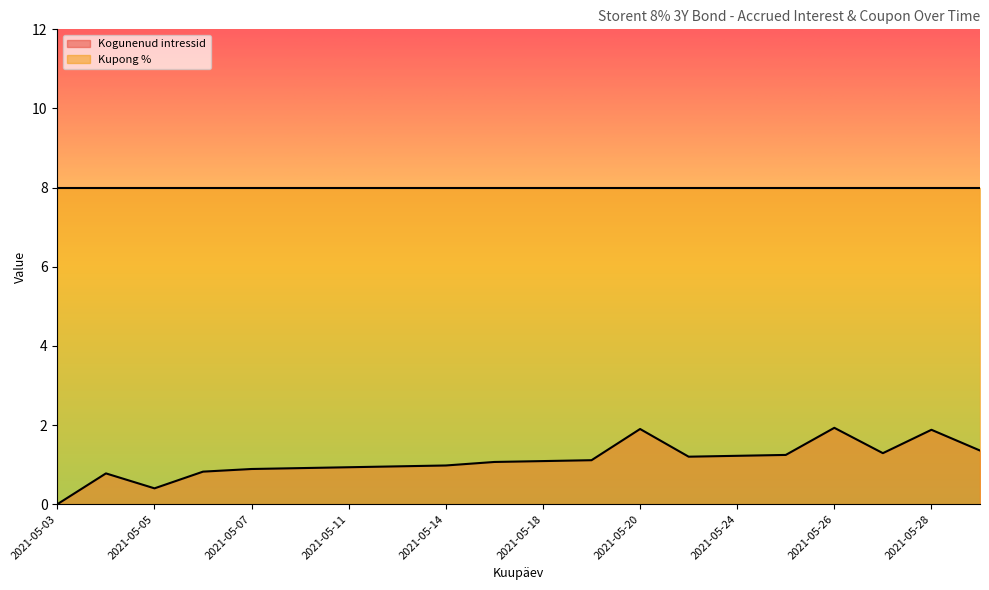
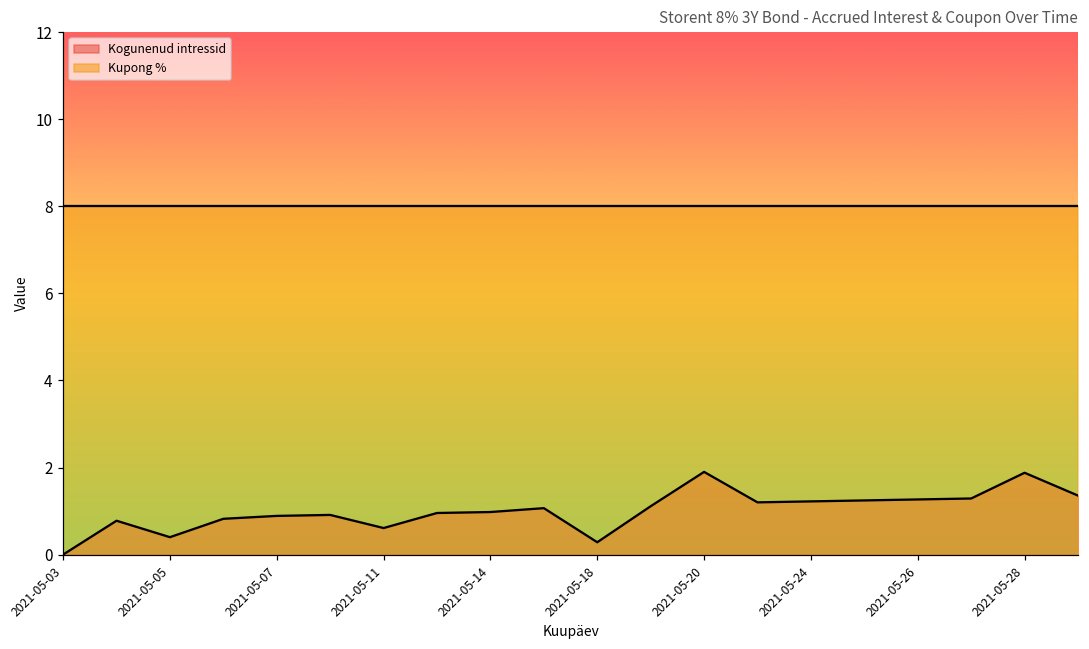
  {
    "Kogunenud intressid": {
      "2021-05-03": 0.0,
      "2021-05-05": 0.4,
      "2021-05-07": 0.9,
-     "2021-05-11": 0.9,
+     "2021-05-11": 0.6,
      "2021-05-14": 1.0,
-     "2021-05-18": 1.1,
+     "2021-05-18": 0.3,
      "2021-05-20": 1.9,
      "2021-05-24": 1.2,
-     "2021-05-26": 1.9,
+     "2021-05-26": 1.3,
      "2021-05-28": 1.9
    },
    "Kupong %": {
      "2021-05-03": 8.0,
      "2021-05-05": 8.0,
      "2021-05-07": 8.0,
      "2021-05-11": 8.0,
      "2021-05-14": 8.0,
      "2021-05-18": 8.0,
      "2021-05-20": 8.0,
      "2021-05-24": 8.0,
      "2021-05-26": 8.0,
      "2021-05-28": 8.0
    }
  }
